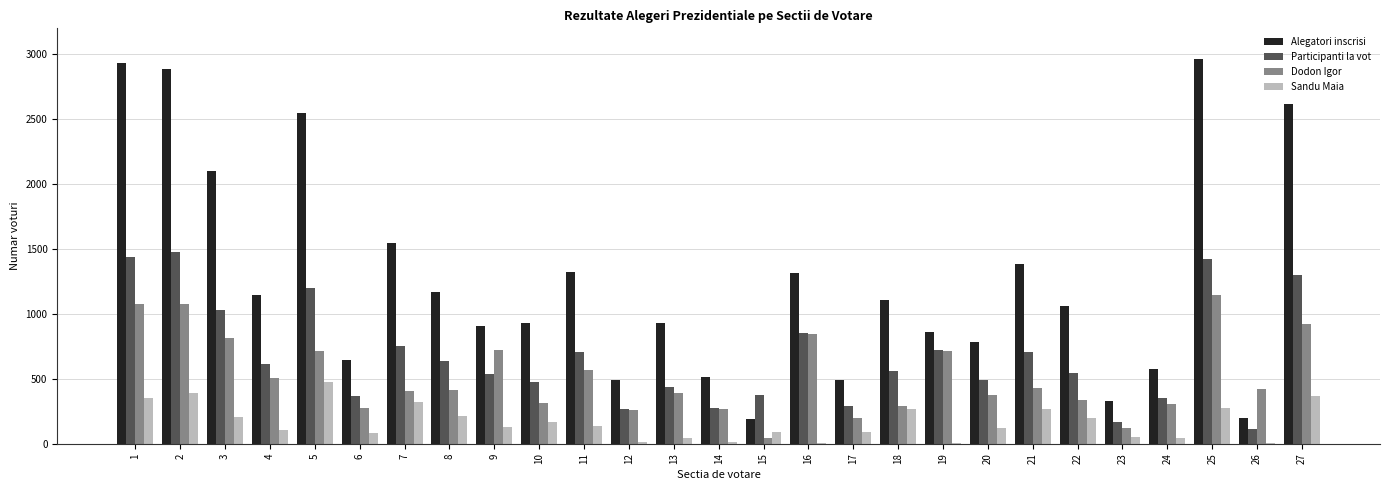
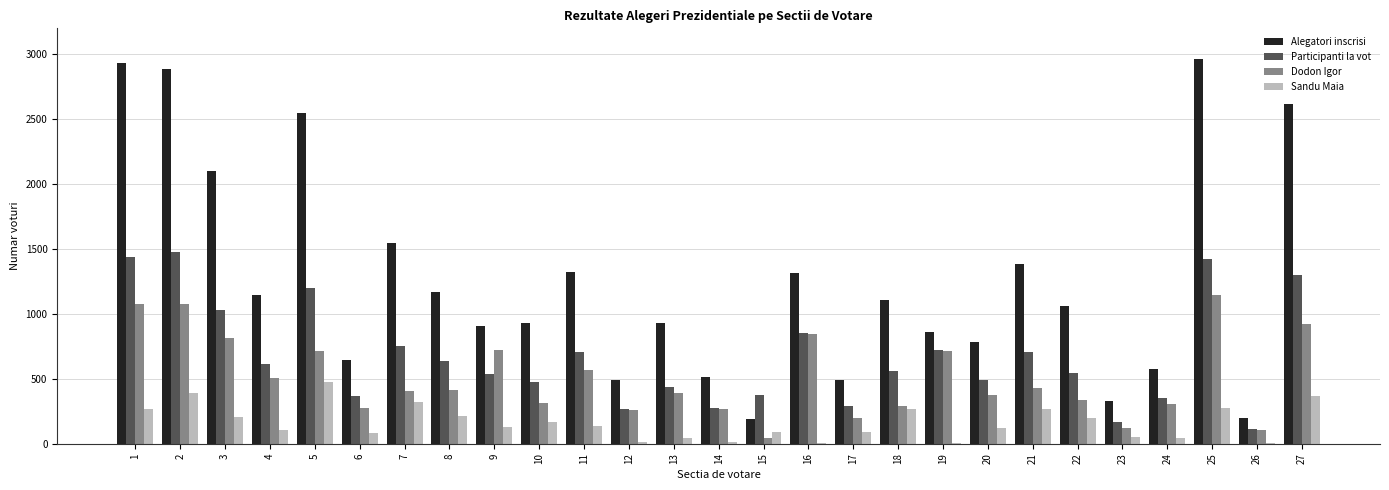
  {
    "Alegatori inscrisi": {
      "1": 2930,
      "2": 2890,
      "3": 2100,
      "4": 1150,
      "5": 2550,
      "6": 650,
      "7": 1540,
      "8": 1170,
      "9": 910,
      "10": 930,
      "11": 1330,
      "12": 490,
      "13": 930,
      "14": 520,
      "15": 190,
      "16": 1320,
      "17": 490,
      "18": 1110,
      "19": 860,
      "20": 780,
      "21": 1390,
      "22": 1060,
      "23": 330,
      "24": 580,
      "25": 2960,
      "26": 200,
      "27": 2620
    },
    "Participanti la vot": {
      "1": 1440,
      "2": 1480,
      "3": 1030,
      "4": 620,
      "5": 1200,
      "6": 360,
      "7": 750,
      "8": 640,
      "9": 540,
      "10": 480,
      "11": 710,
      "12": 270,
      "13": 440,
      "14": 280,
      "15": 370,
      "16": 850,
      "17": 290,
      "18": 560,
      "19": 720,
      "20": 490,
      "21": 710,
      "22": 540,
      "23": 170,
      "24": 350,
      "25": 1420,
      "26": 110,
      "27": 1300
    },
    "Dodon Igor": {
      "1": 1080,
      "2": 1080,
      "3": 810,
      "4": 510,
      "5": 720,
      "6": 280,
      "7": 410,
      "8": 420,
      "9": 720,
      "10": 310,
      "11": 570,
      "12": 260,
      "13": 390,
      "14": 270,
      "15": 40,
      "16": 850,
      "17": 200,
      "18": 290,
      "19": 720,
      "20": 370,
      "21": 430,
      "22": 340,
      "23": 120,
      "24": 300,
      "25": 1150,
-     "26": 420,
+     "26": 110,
      "27": 930
    },
    "Sandu Maia": {
-     "1": 350,
+     "1": 270,
      "2": 390,
      "3": 210,
      "4": 110,
      "5": 470,
      "6": 80,
      "7": 320,
      "8": 220,
      "9": 130,
      "10": 160,
      "11": 140,
      "13": 50,
      "15": 90,
      "17": 90,
      "18": 260,
      "20": 120,
      "21": 270,
      "22": 200,
      "23": 50,
      "24": 40,
      "25": 270,
      "27": 370
    }
  }
